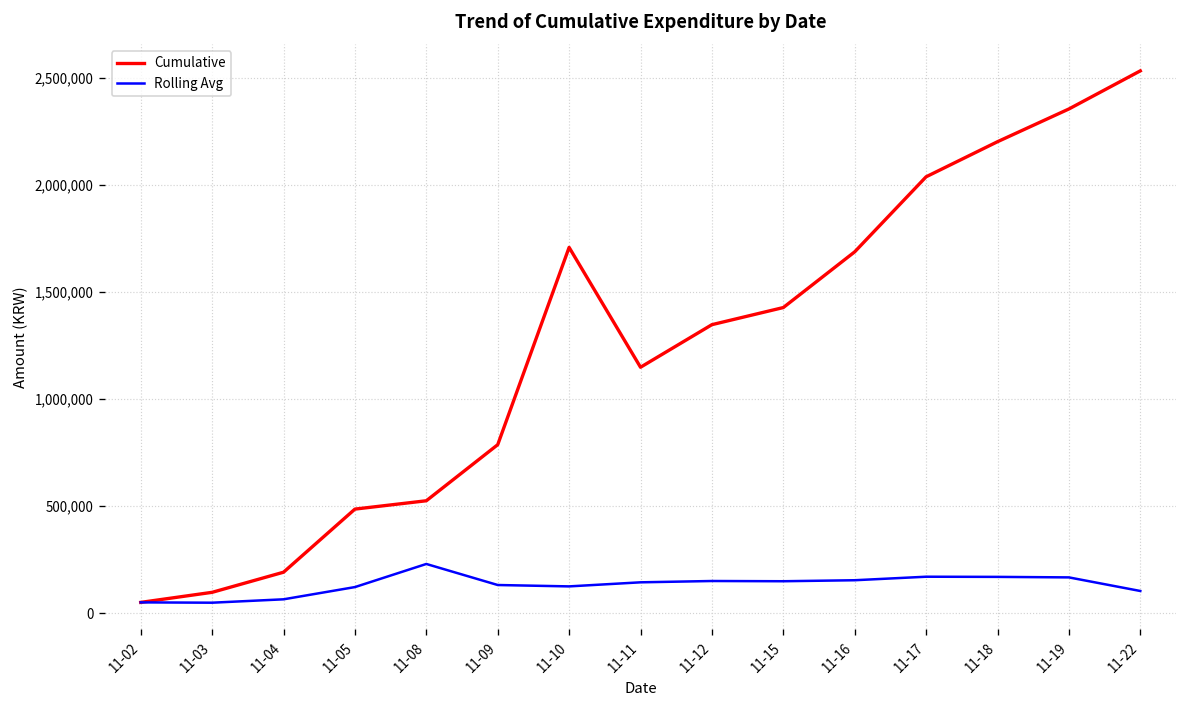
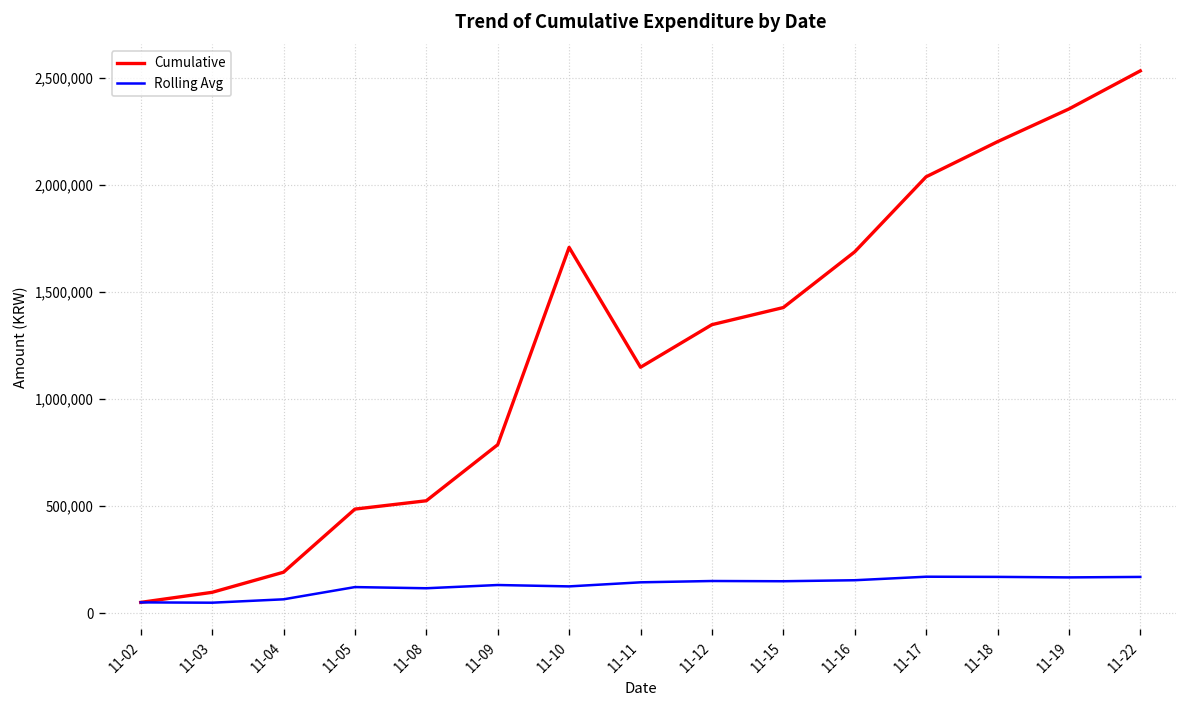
  {
    "Cumulative": {
      "11-03": "100,000",
      "11-04": "190,000",
      "11-05": "490,000",
      "11-08": "520,000",
      "11-09": "790,000",
      "11-10": "1,710,000",
      "11-11": "1,150,000",
      "11-12": "1,350,000",
      "11-15": "1,430,000",
      "11-16": "1,690,000",
      "11-17": "2,040,000",
      "11-18": "2,200,000",
      "11-19": "2,360,000",
      "11-22": "2,530,000"
    },
    "Rolling Avg": {
      "11-03": "50,000",
      "11-04": "60,000",
      "11-05": "120,000",
-     "11-08": "230,000",
+     "11-08": "120,000",
      "11-09": "130,000",
      "11-10": "120,000",
      "11-11": "140,000",
      "11-12": "150,000",
      "11-15": "150,000",
      "11-16": "150,000",
      "11-17": "170,000",
      "11-18": "170,000",
      "11-19": "170,000",
-     "11-22": "100,000"
+     "11-22": "170,000"
    }
  }
